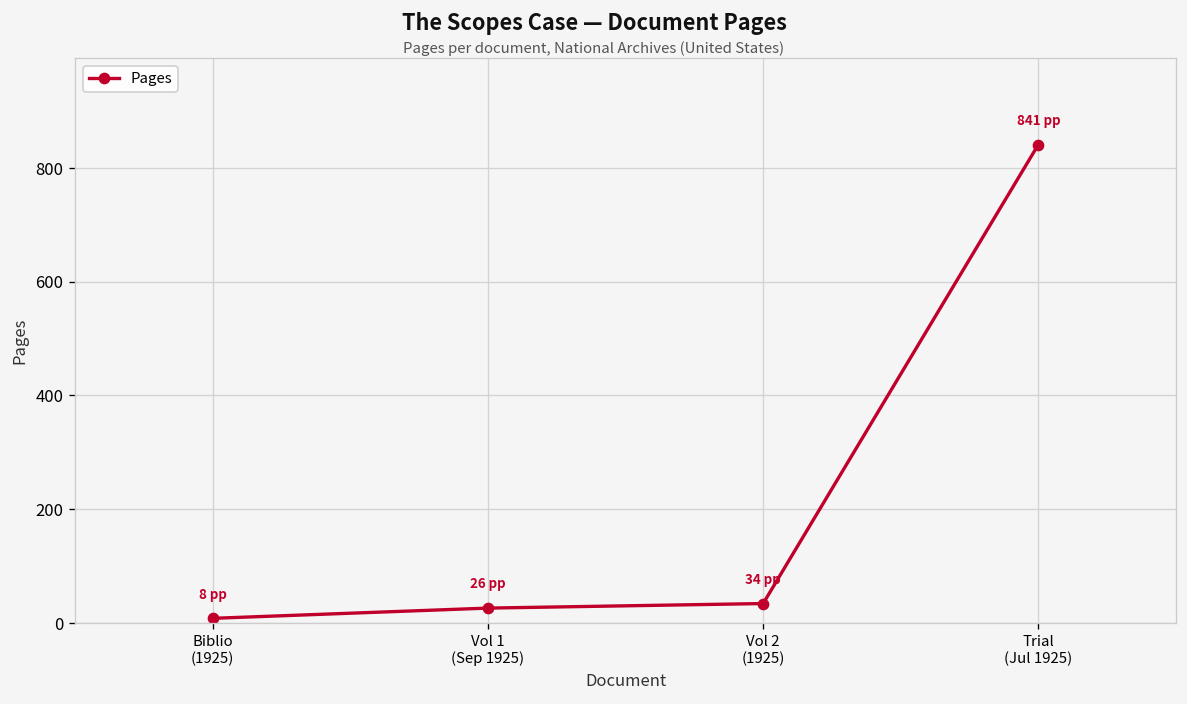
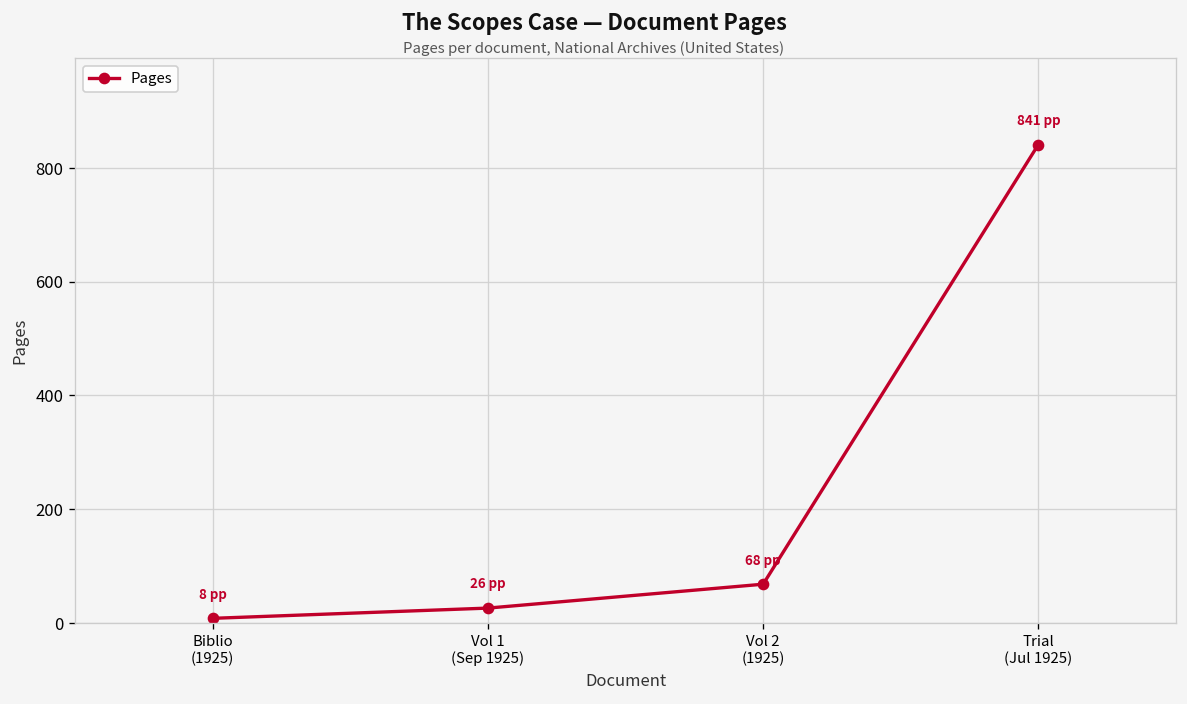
  {
    "Biblio (1925)": 8,
    "Vol 1 (Sep 1925)": 26,
-   "Vol 2 (1925)": 34,
+   "Vol 2 (1925)": 68,
    "Trial (Jul 1925)": 841
  }
